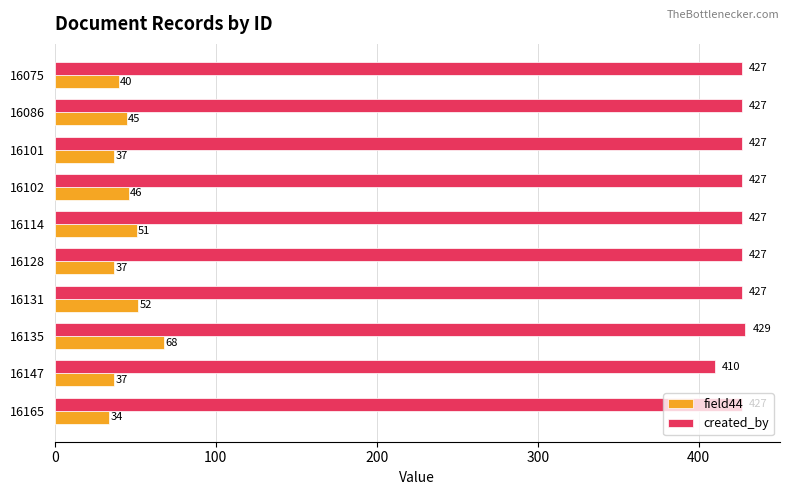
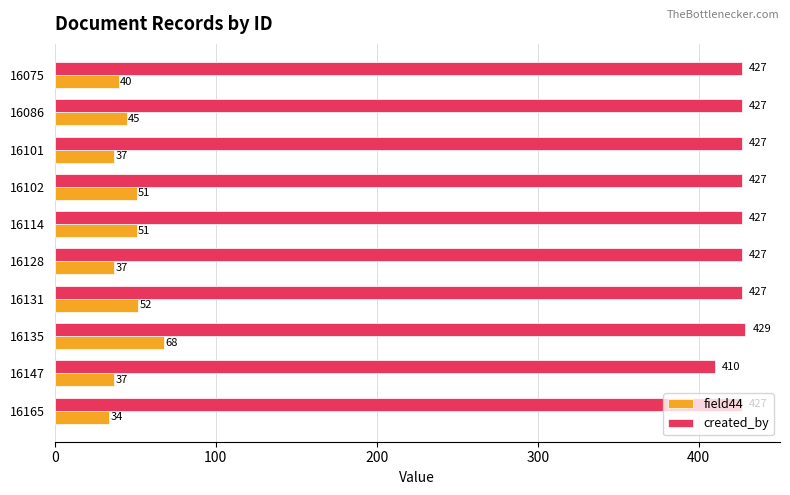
  {
    "field44": {
      "16075": 40,
      "16086": 45,
      "16101": 37,
-     "16102": 46,
+     "16102": 51,
      "16114": 51,
      "16128": 37,
      "16131": 52,
      "16135": 68,
      "16147": 37,
      "16165": 34
    },
    "created_by": {
      "16075": 427,
      "16086": 427,
      "16101": 427,
      "16102": 427,
      "16114": 427,
      "16128": 427,
      "16131": 427,
      "16135": 429,
      "16147": 410
    }
  }
